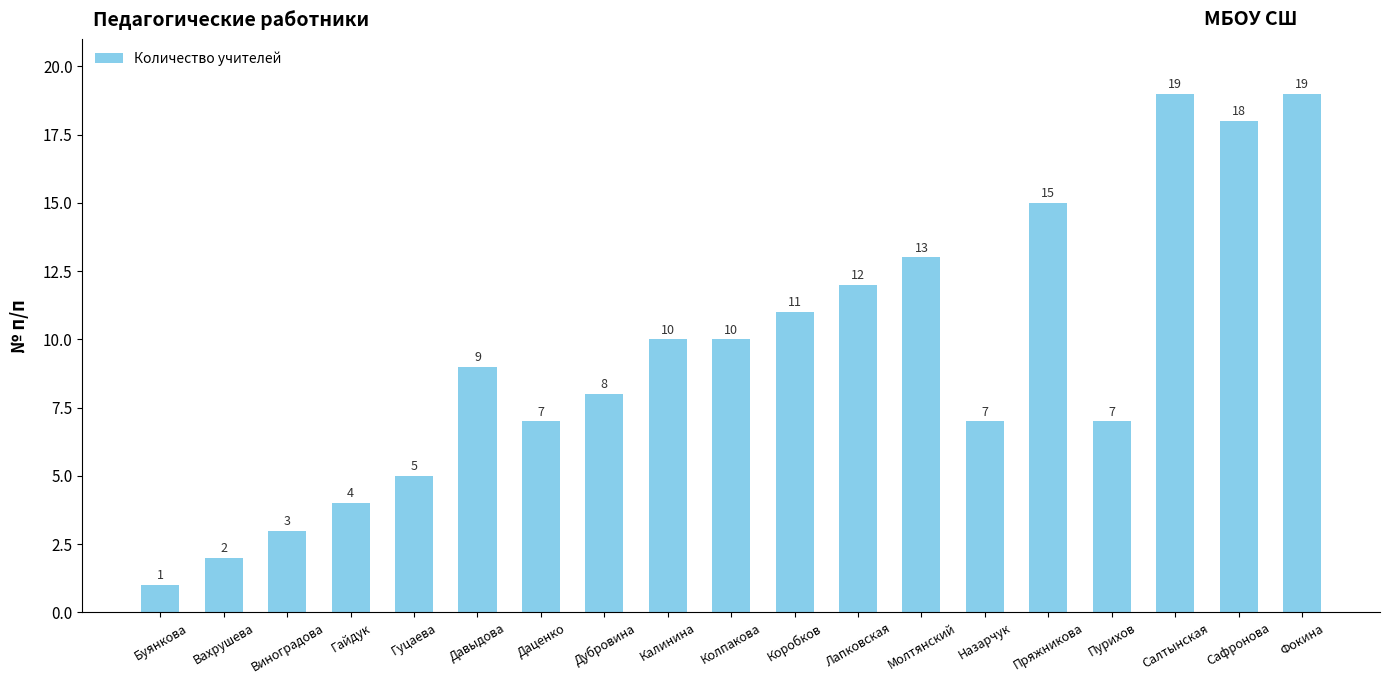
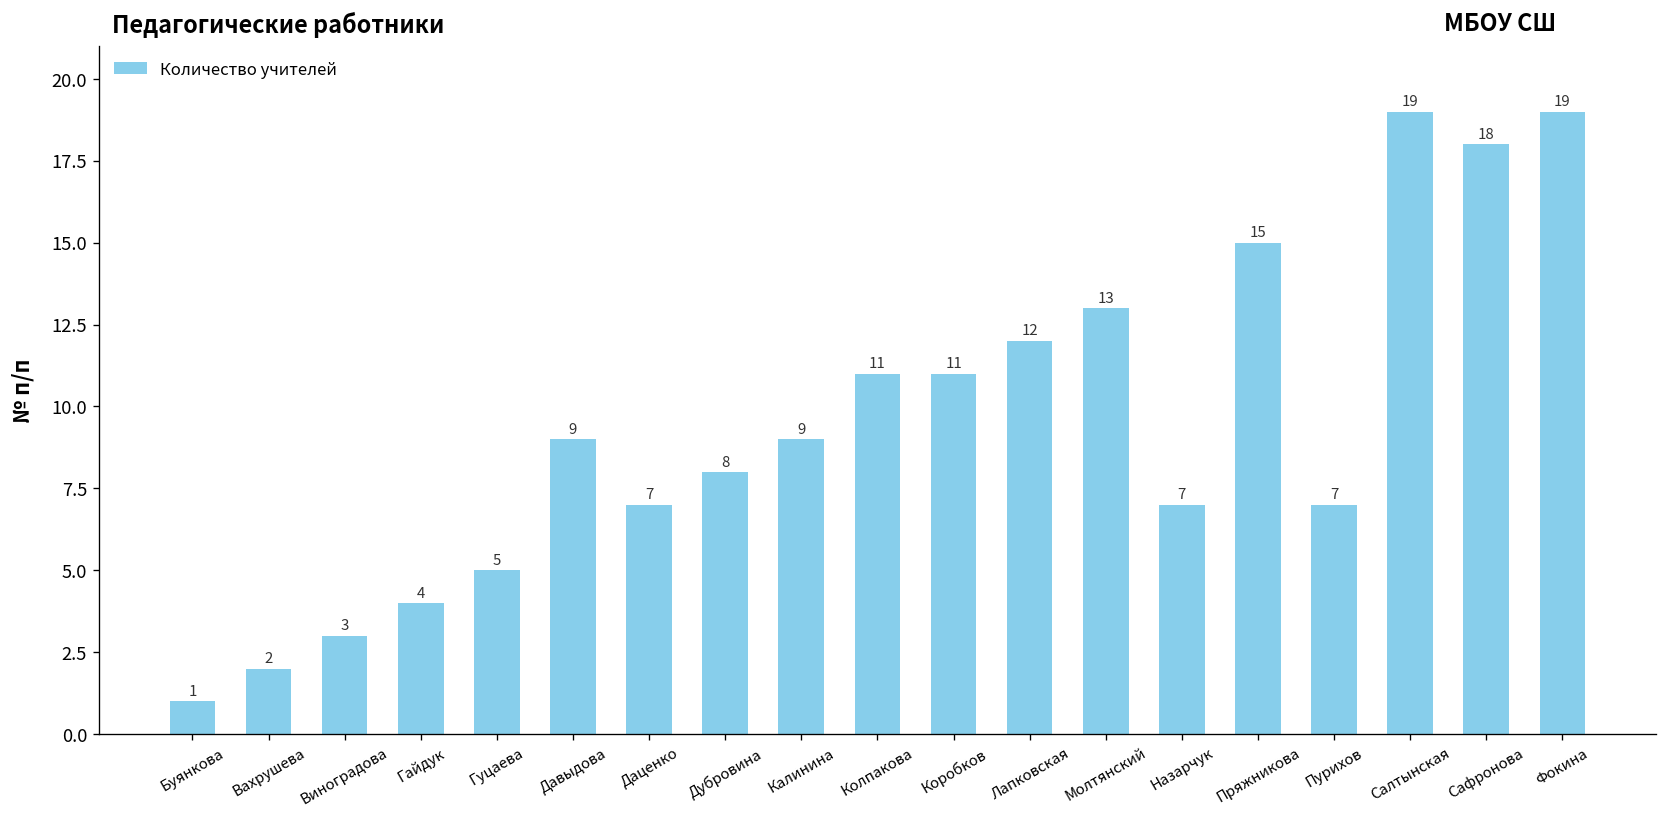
  {
    "Буянкова": 1,
    "Вахрушева": 2,
    "Виноградова": 3,
    "Гайдук": 4,
    "Гуцаева": 5,
    "Давыдова": 9,
    "Даценко": 7,
    "Дубровина": 8,
-   "Калинина": 10,
-   "Колпакова": 10,
+   "Калинина": 9,
+   "Колпакова": 11,
    "Коробков": 11,
    "Лапковская": 12,
    "Молтянский": 13,
    "Назарчук": 7,
    "Пряжникова": 15,
    "Пурихов": 7,
    "Салтынская": 19,
    "Сафронова": 18,
    "Фокина": 19
  }
